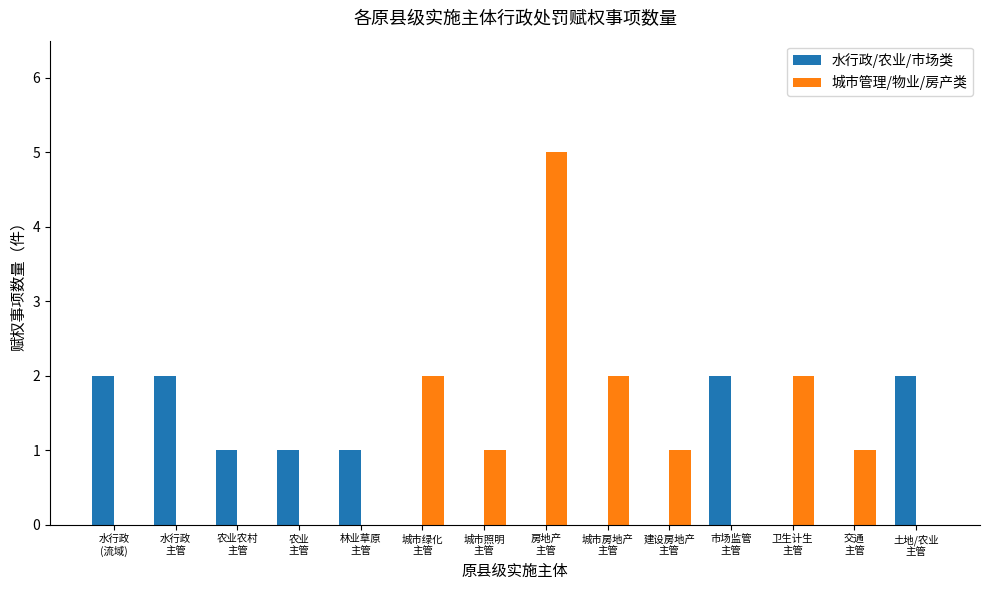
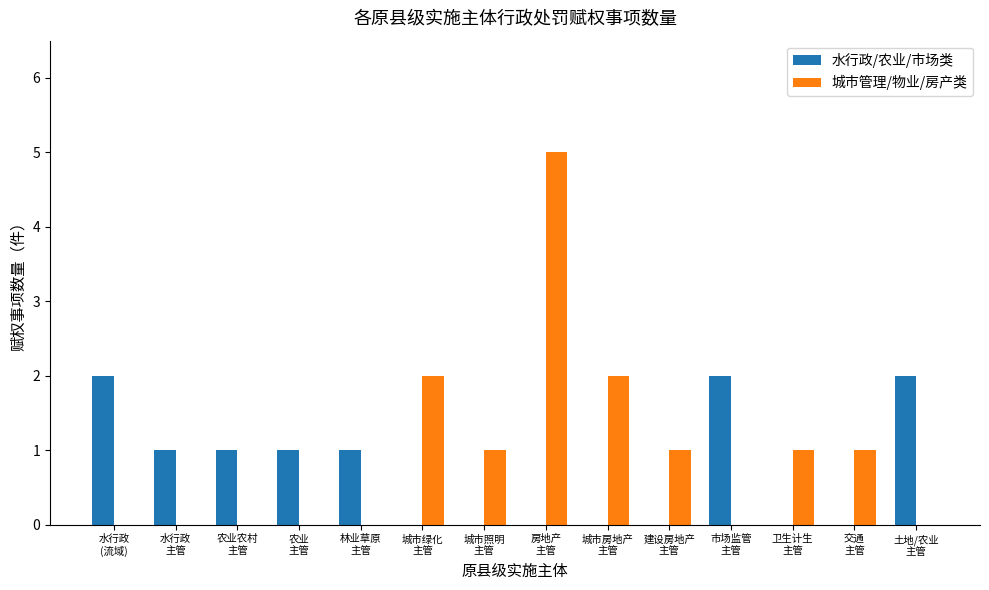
  {
    "水行政/农业/市场类": {
      "水行政 (流域)": 2,
-     "水行政 主管": 2,
+     "水行政 主管": 1,
      "农业农村 主管": 1,
      "农业 主管": 1,
      "林业草原 主管": 1,
      "城市绿化 主管": 0,
      "城市照明 主管": 0,
      "房地产 主管": 0,
      "城市房地产 主管": 0,
      "建设房地产 主管": 0,
      "市场监管 主管": 2,
      "卫生计生 主管": 0,
      "交通 主管": 0,
      "土地/农业 主管": 2
    },
    "城市管理/物业/房产类": {
      "水行政 (流域)": 0,
      "水行政 主管": 0,
      "农业农村 主管": 0,
      "农业 主管": 0,
      "林业草原 主管": 0,
      "城市绿化 主管": 2,
      "城市照明 主管": 1,
      "房地产 主管": 5,
      "城市房地产 主管": 2,
      "建设房地产 主管": 1,
      "市场监管 主管": 0,
-     "卫生计生 主管": 2,
+     "卫生计生 主管": 1,
      "交通 主管": 1,
      "土地/农业 主管": 0
    }
  }
